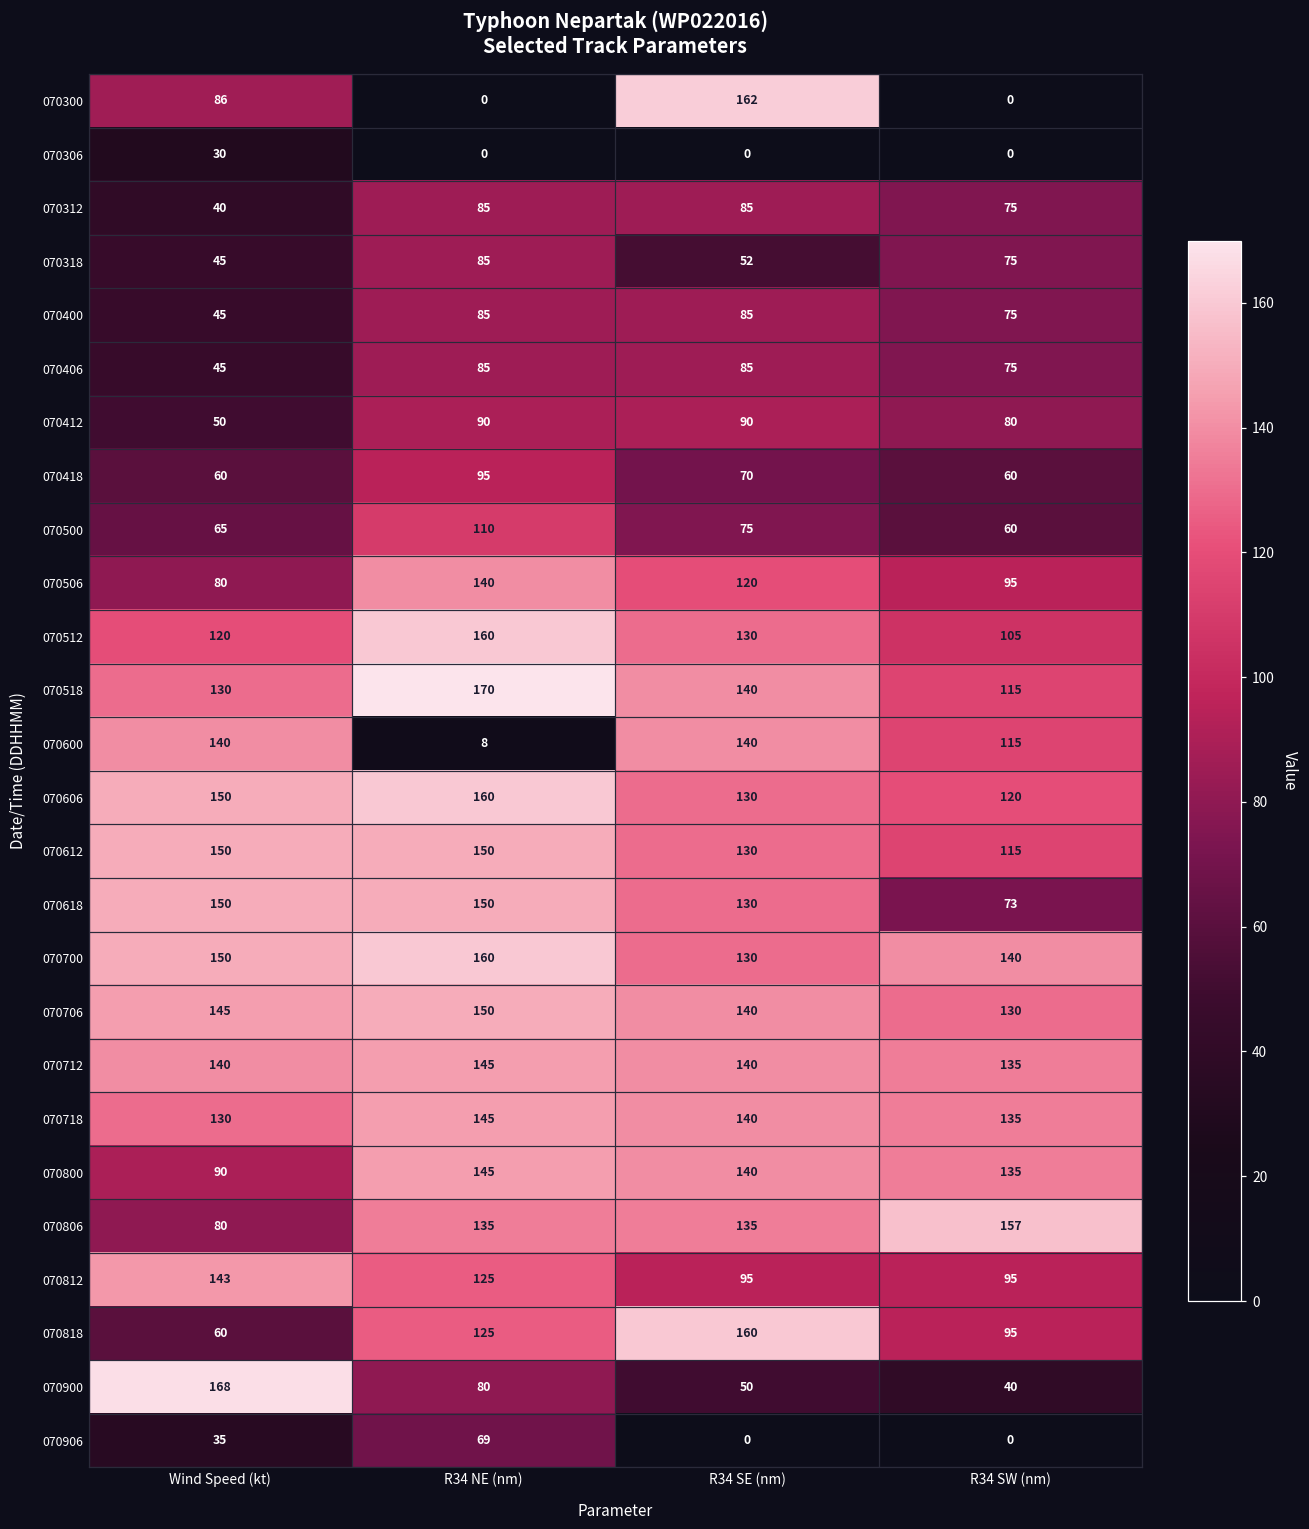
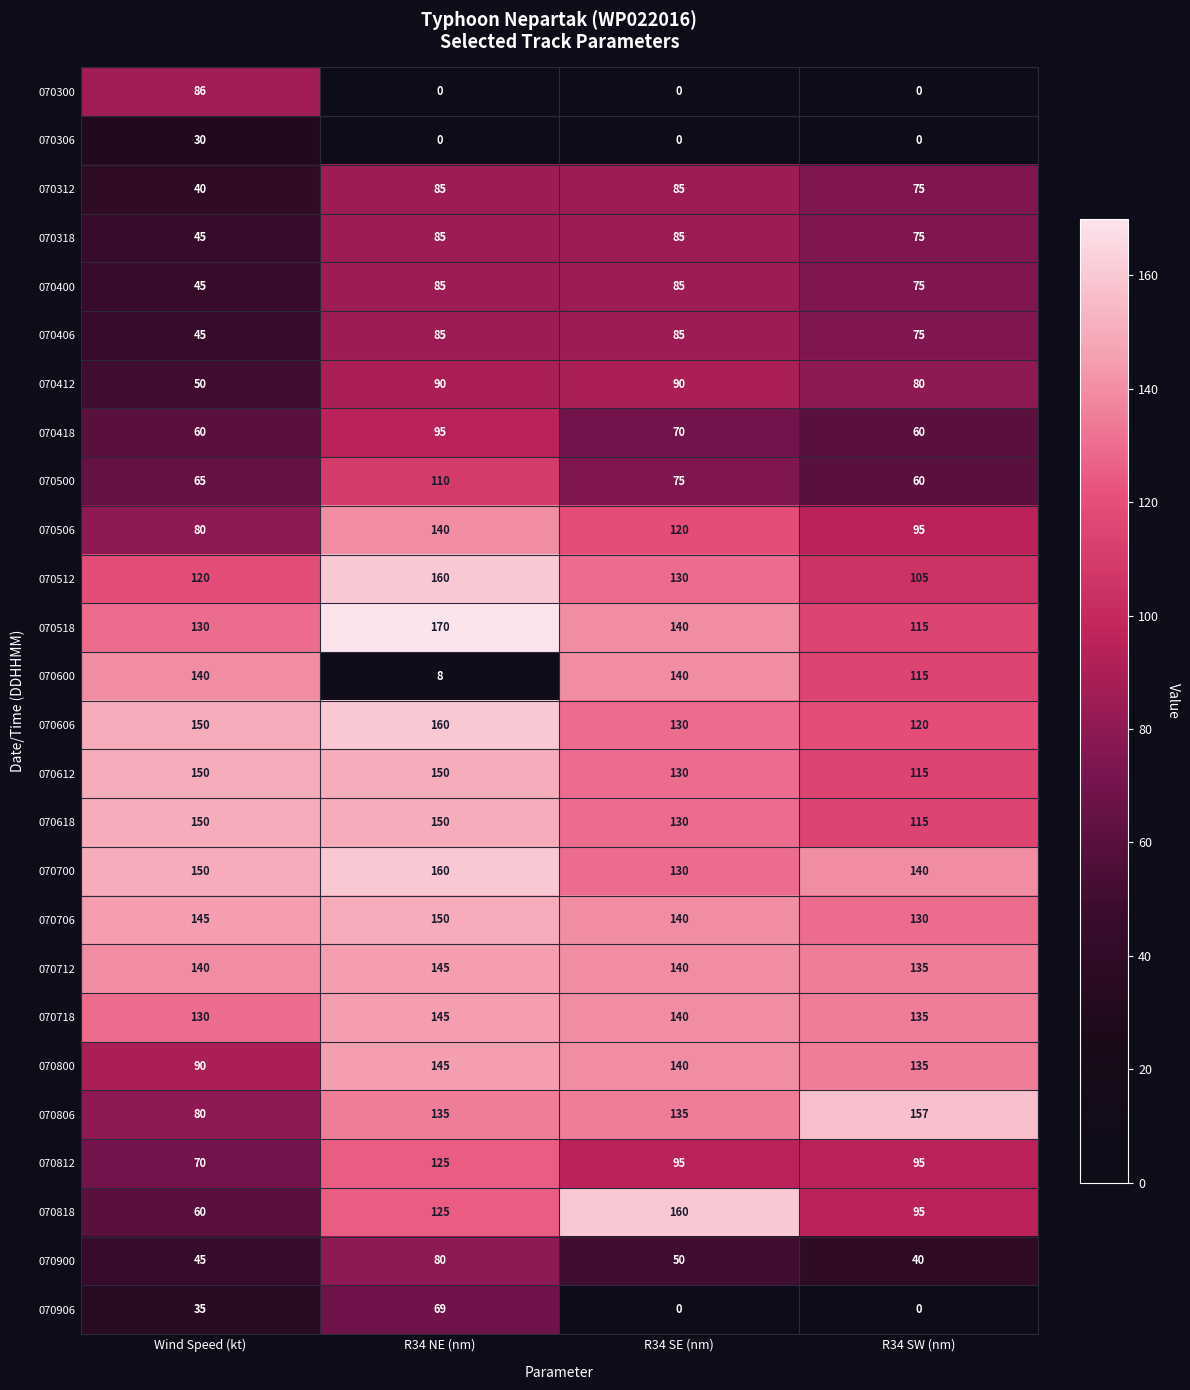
  {
    "070300": {
      "Wind Speed (kt)": 86,
      "R34 NE (nm)": 0,
-     "R34 SE (nm)": 162,
+     "R34 SE (nm)": 0,
      "R34 SW (nm)": 0
    },
    "070306": {
      "Wind Speed (kt)": 30,
      "R34 NE (nm)": 0,
      "R34 SE (nm)": 0,
      "R34 SW (nm)": 0
    },
    "070312": {
      "Wind Speed (kt)": 40,
      "R34 NE (nm)": 85,
      "R34 SE (nm)": 85,
      "R34 SW (nm)": 75
    },
    "070318": {
      "Wind Speed (kt)": 45,
      "R34 NE (nm)": 85,
-     "R34 SE (nm)": 52,
+     "R34 SE (nm)": 85,
      "R34 SW (nm)": 75
    },
    "070400": {
      "Wind Speed (kt)": 45,
      "R34 NE (nm)": 85,
      "R34 SE (nm)": 85,
      "R34 SW (nm)": 75
    },
    "070406": {
      "Wind Speed (kt)": 45,
      "R34 NE (nm)": 85,
      "R34 SE (nm)": 85,
      "R34 SW (nm)": 75
    },
    "070412": {
      "Wind Speed (kt)": 50,
      "R34 NE (nm)": 90,
      "R34 SE (nm)": 90,
      "R34 SW (nm)": 80
    },
    "070418": {
      "Wind Speed (kt)": 60,
      "R34 NE (nm)": 95,
      "R34 SE (nm)": 70,
      "R34 SW (nm)": 60
    },
    "070500": {
      "Wind Speed (kt)": 65,
      "R34 NE (nm)": 110,
      "R34 SE (nm)": 75,
      "R34 SW (nm)": 60
    },
    "070506": {
      "Wind Speed (kt)": 80,
      "R34 NE (nm)": 140,
      "R34 SE (nm)": 120,
      "R34 SW (nm)": 95
    },
    "070512": {
      "Wind Speed (kt)": 120,
      "R34 NE (nm)": 160,
      "R34 SE (nm)": 130,
      "R34 SW (nm)": 105
    },
    "070518": {
      "Wind Speed (kt)": 130,
      "R34 NE (nm)": 170,
      "R34 SE (nm)": 140,
      "R34 SW (nm)": 115
    },
    "070600": {
      "Wind Speed (kt)": 140,
      "R34 NE (nm)": 8,
      "R34 SE (nm)": 140,
      "R34 SW (nm)": 115
    },
    "070606": {
      "Wind Speed (kt)": 150,
      "R34 NE (nm)": 160,
      "R34 SE (nm)": 130,
      "R34 SW (nm)": 120
    },
    "070612": {
      "Wind Speed (kt)": 150,
      "R34 NE (nm)": 150,
      "R34 SE (nm)": 130,
      "R34 SW (nm)": 115
    },
    "070618": {
      "Wind Speed (kt)": 150,
      "R34 NE (nm)": 150,
      "R34 SE (nm)": 130,
-     "R34 SW (nm)": 73
+     "R34 SW (nm)": 115
    },
    "070700": {
      "Wind Speed (kt)": 150,
      "R34 NE (nm)": 160,
      "R34 SE (nm)": 130,
      "R34 SW (nm)": 140
    },
    "070706": {
      "Wind Speed (kt)": 145,
      "R34 NE (nm)": 150,
      "R34 SE (nm)": 140,
      "R34 SW (nm)": 130
    },
    "070712": {
      "Wind Speed (kt)": 140,
      "R34 NE (nm)": 145,
      "R34 SE (nm)": 140,
      "R34 SW (nm)": 135
    },
    "070718": {
      "Wind Speed (kt)": 130,
      "R34 NE (nm)": 145,
      "R34 SE (nm)": 140,
      "R34 SW (nm)": 135
    },
    "070800": {
      "Wind Speed (kt)": 90,
      "R34 NE (nm)": 145,
      "R34 SE (nm)": 140,
      "R34 SW (nm)": 135
    },
    "070806": {
      "Wind Speed (kt)": 80,
      "R34 NE (nm)": 135,
      "R34 SE (nm)": 135,
      "R34 SW (nm)": 157
    },
    "070812": {
-     "Wind Speed (kt)": 143,
+     "Wind Speed (kt)": 70,
      "R34 NE (nm)": 125,
      "R34 SE (nm)": 95,
      "R34 SW (nm)": 95
    },
    "070818": {
      "Wind Speed (kt)": 60,
      "R34 NE (nm)": 125,
      "R34 SE (nm)": 160,
      "R34 SW (nm)": 95
    },
    "070900": {
-     "Wind Speed (kt)": 168,
+     "Wind Speed (kt)": 45,
      "R34 NE (nm)": 80,
      "R34 SE (nm)": 50,
      "R34 SW (nm)": 40
    },
    "070906": {
      "Wind Speed (kt)": 35,
      "R34 NE (nm)": 69,
      "R34 SE (nm)": 0,
      "R34 SW (nm)": 0
    }
  }
